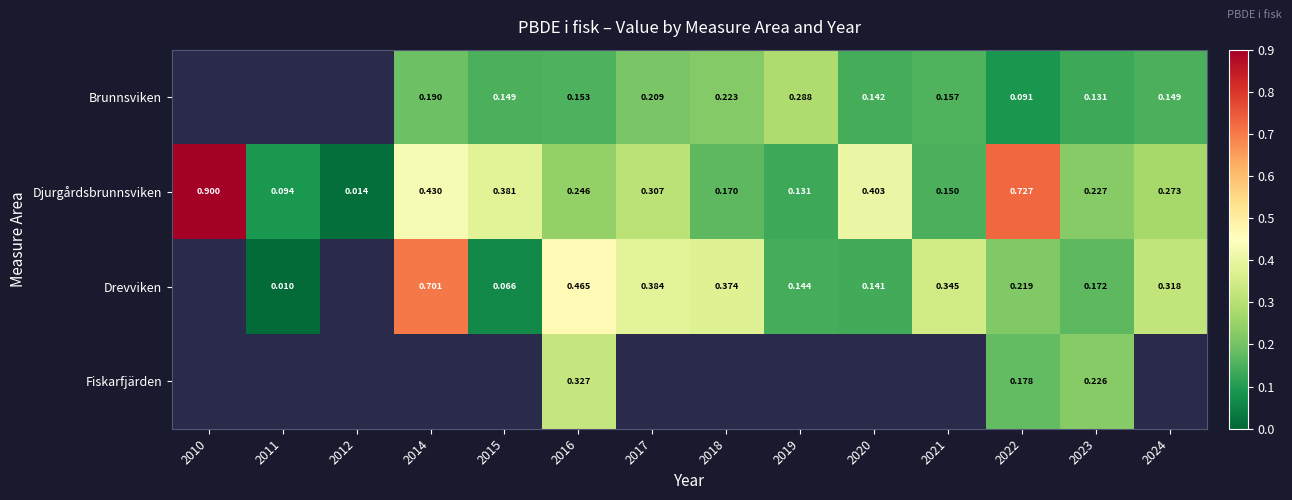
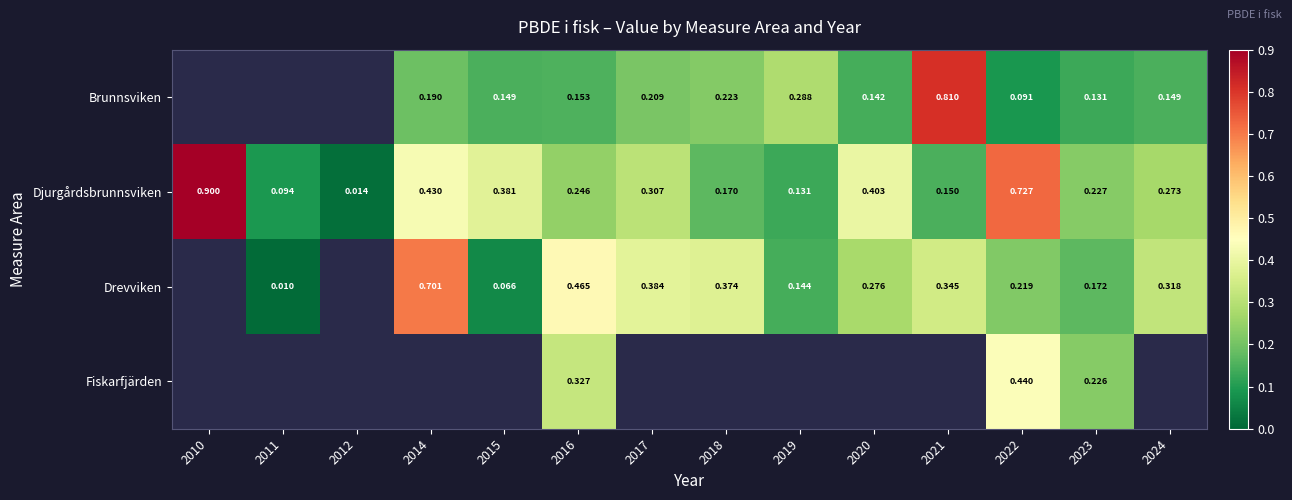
  {
    "Brunnsviken": {
      "2014": 0.190,
      "2015": 0.149,
      "2016": 0.153,
      "2017": 0.209,
      "2018": 0.223,
      "2019": 0.288,
      "2020": 0.142,
-     "2021": 0.157,
+     "2021": 0.810,
      "2022": 0.091,
      "2023": 0.131,
      "2024": 0.149
    },
    "Djurgårdsbrunnsviken": {
      "2010": 0.900,
      "2011": 0.094,
      "2012": 0.014,
      "2014": 0.430,
      "2015": 0.381,
      "2016": 0.246,
      "2017": 0.307,
      "2018": 0.170,
      "2019": 0.131,
      "2020": 0.403,
      "2021": 0.150,
      "2022": 0.727,
      "2023": 0.227,
      "2024": 0.273
    },
    "Drevviken": {
      "2011": 0.010,
      "2014": 0.701,
      "2015": 0.066,
      "2016": 0.465,
      "2017": 0.384,
      "2018": 0.374,
      "2019": 0.144,
-     "2020": 0.141,
+     "2020": 0.276,
      "2021": 0.345,
      "2022": 0.219,
      "2023": 0.172,
      "2024": 0.318
    },
    "Fiskarfjärden": {
      "2016": 0.327,
-     "2022": 0.178,
+     "2022": 0.440,
      "2023": 0.226
    }
  }
